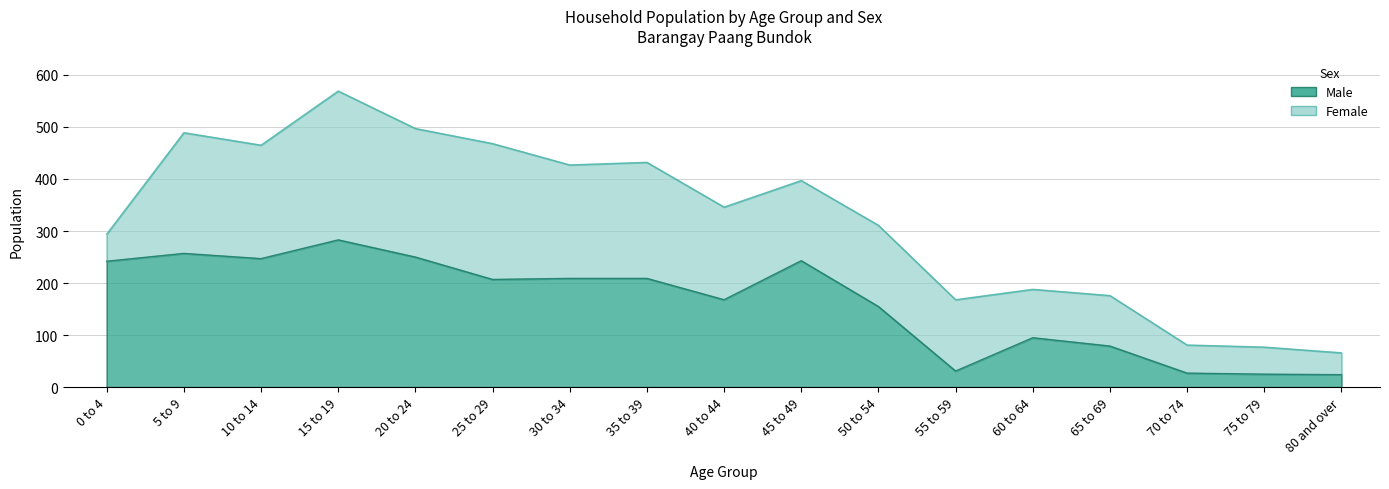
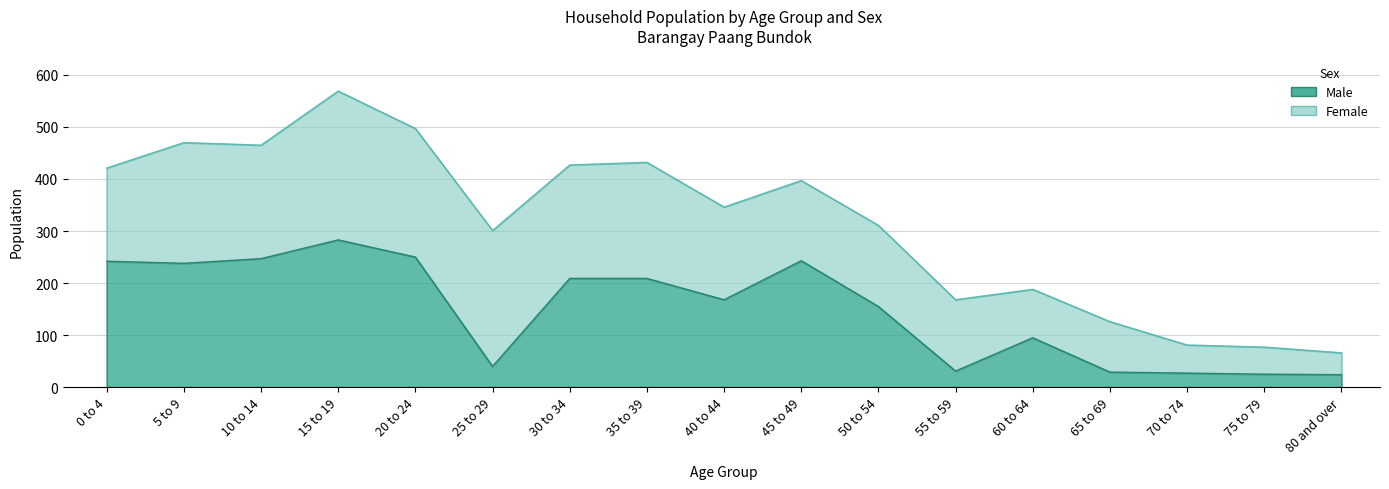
  {
    "Male": {
      "0 to 4": 240,
-     "5 to 9": 260,
+     "5 to 9": 240,
      "10 to 14": 250,
      "15 to 19": 280,
      "20 to 24": 250,
-     "25 to 29": 210,
+     "25 to 29": 40,
      "30 to 34": 210,
      "35 to 39": 210,
      "40 to 44": 170,
      "45 to 49": 240,
      "50 to 54": 160,
      "55 to 59": 30,
      "60 to 64": 100,
-     "65 to 69": 80,
+     "65 to 69": 30,
      "70 to 74": 30,
      "75 to 79": 30,
      "80 and over": 20
    },
    "Female": {
-     "0 to 4": 50,
+     "0 to 4": 180,
      "5 to 9": 230,
      "10 to 14": 220,
      "15 to 19": 290,
      "20 to 24": 250,
      "25 to 29": 260,
      "30 to 34": 220,
      "35 to 39": 220,
      "40 to 44": 180,
      "45 to 49": 150,
      "50 to 54": 160,
      "55 to 59": 140,
      "60 to 64": 90,
      "65 to 69": 100,
      "70 to 74": 50,
      "75 to 79": 50,
      "80 and over": 40
    }
  }
